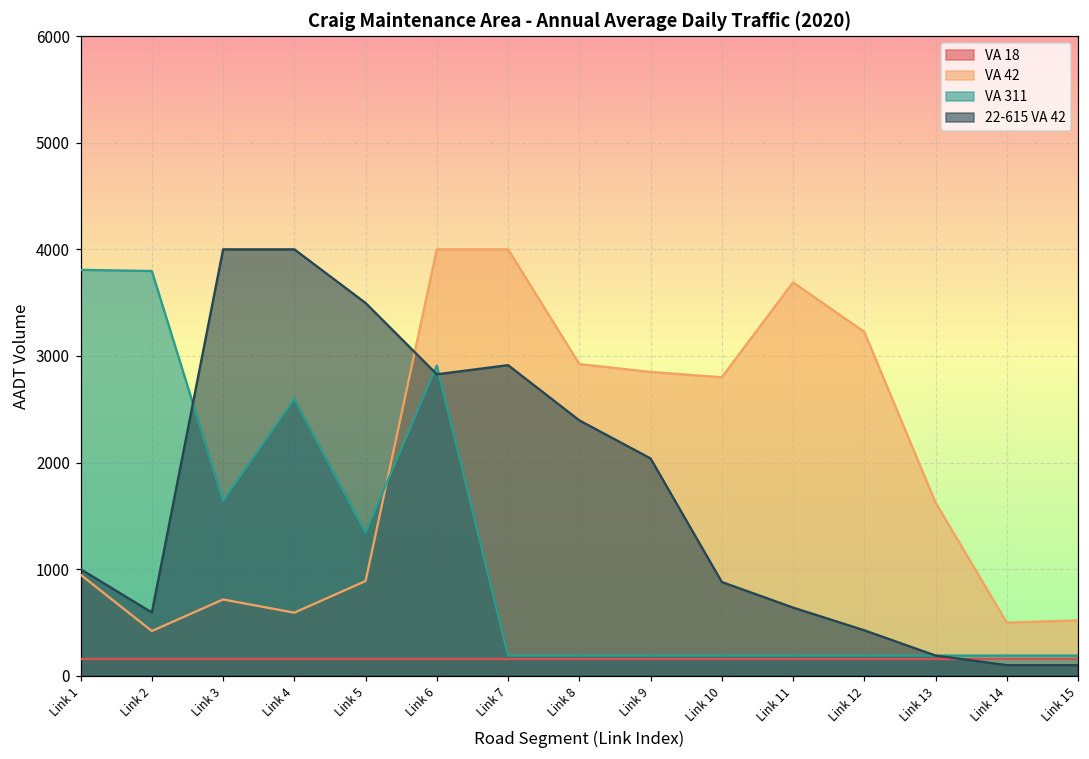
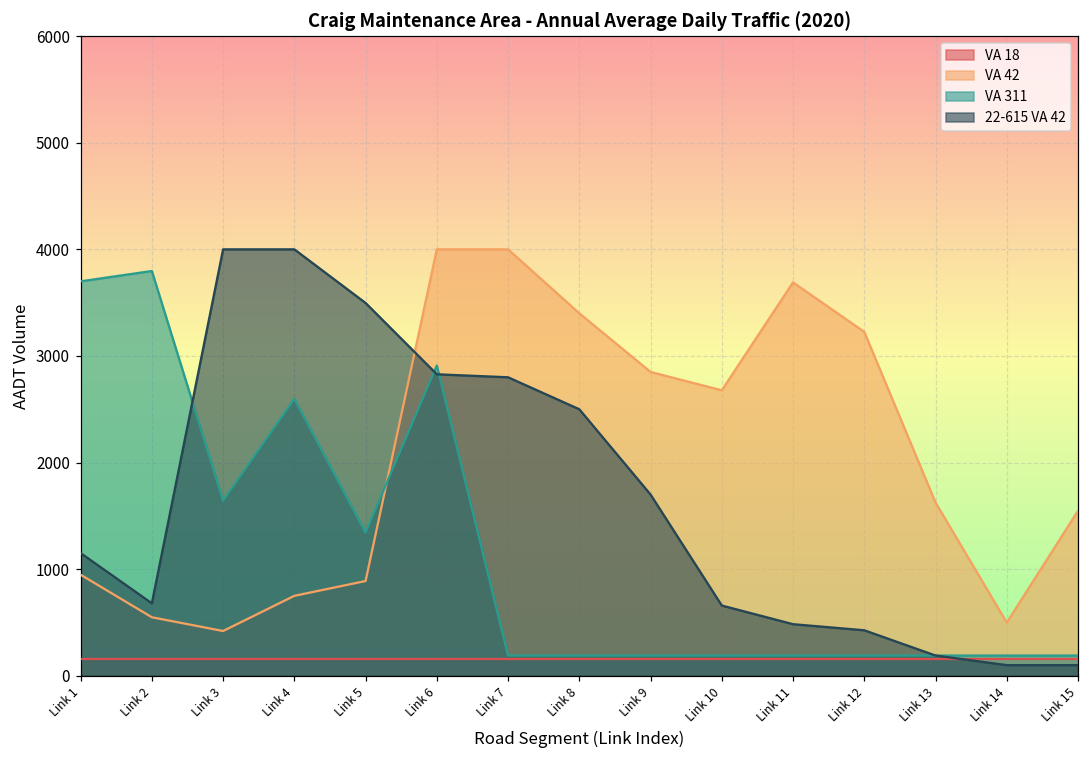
  {
    "VA 18": {
      "Link 1": 200,
      "Link 2": 200,
      "Link 3": 200,
      "Link 4": 200,
      "Link 5": 200,
      "Link 6": 200,
      "Link 7": 200,
      "Link 8": 200,
      "Link 9": 200,
      "Link 10": 200,
      "Link 11": 200,
      "Link 12": 200,
      "Link 13": 200,
      "Link 14": 200,
      "Link 15": 200
    },
    "VA 42": {
      "Link 1": 900,
-     "Link 2": 400,
-     "Link 3": 700,
-     "Link 4": 600,
+     "Link 2": 500,
+     "Link 3": 400,
+     "Link 4": 800,
      "Link 5": 900,
      "Link 6": 4000,
      "Link 7": 4000,
-     "Link 8": 2900,
+     "Link 8": 3400,
      "Link 9": 2900,
-     "Link 10": 2800,
+     "Link 10": 2700,
      "Link 11": 3700,
      "Link 12": 3200,
      "Link 13": 1600,
      "Link 14": 500,
-     "Link 15": 500
+     "Link 15": 1500
    },
    "VA 311": {
-     "Link 1": 3800,
+     "Link 1": 3700,
      "Link 2": 3800,
      "Link 3": 1600,
      "Link 4": 2600,
      "Link 5": 1300,
      "Link 6": 2900,
      "Link 7": 200,
      "Link 8": 200,
      "Link 9": 200,
      "Link 10": 200,
      "Link 11": 200,
      "Link 12": 200,
      "Link 14": 200,
      "Link 15": 200
    },
    "22-615 VA 42": {
-     "Link 1": 1000,
-     "Link 2": 600,
+     "Link 1": 1200,
+     "Link 2": 700,
      "Link 3": 4000,
      "Link 4": 4000,
      "Link 5": 3500,
      "Link 6": 2800,
-     "Link 7": 2900,
-     "Link 8": 2400,
-     "Link 9": 2000,
-     "Link 10": 900,
-     "Link 11": 600,
+     "Link 7": 2800,
+     "Link 8": 2500,
+     "Link 9": 1700,
+     "Link 10": 700,
+     "Link 11": 500,
      "Link 12": 400,
      "Link 14": 100,
      "Link 15": 100
    }
  }
